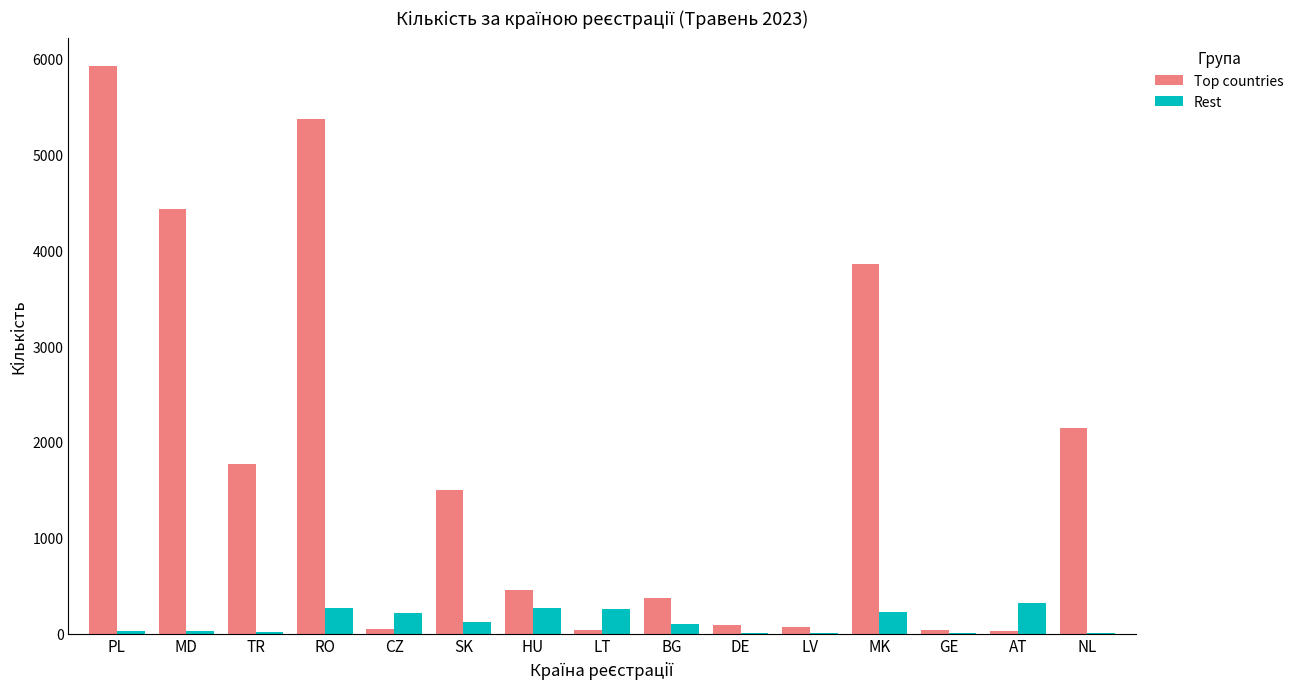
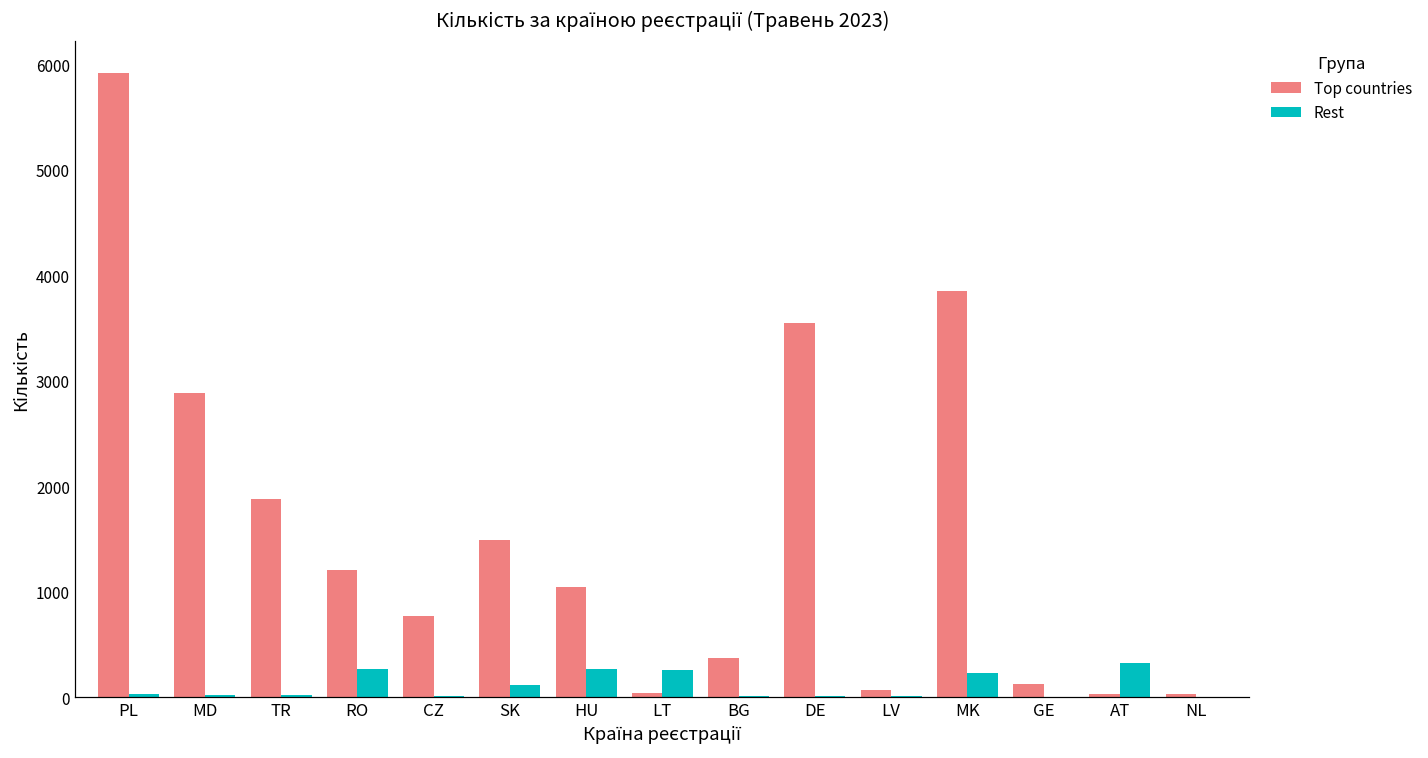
  {
    "Top countries": {
      "PL": 5900,
-     "MD": 4400,
-     "TR": 1800,
-     "RO": 5400,
-     "CZ": 100,
+     "MD": 2900,
+     "TR": 1900,
+     "RO": 1200,
+     "CZ": 800,
      "SK": 1500,
-     "HU": 500,
+     "HU": 1000,
      "LT": 0,
      "BG": 400,
-     "DE": 100,
+     "DE": 3600,
      "LV": 100,
      "MK": 3900,
-     "GE": 0,
+     "GE": 100,
      "AT": 0,
-     "NL": 2100
+     "NL": 0
    },
    "Rest": {
      "RO": 300,
-     "CZ": 200,
+     "CZ": 0,
      "SK": 100,
      "HU": 300,
      "LT": 300,
-     "BG": 100,
+     "BG": 0,
      "MK": 200,
      "AT": 300
    }
  }
